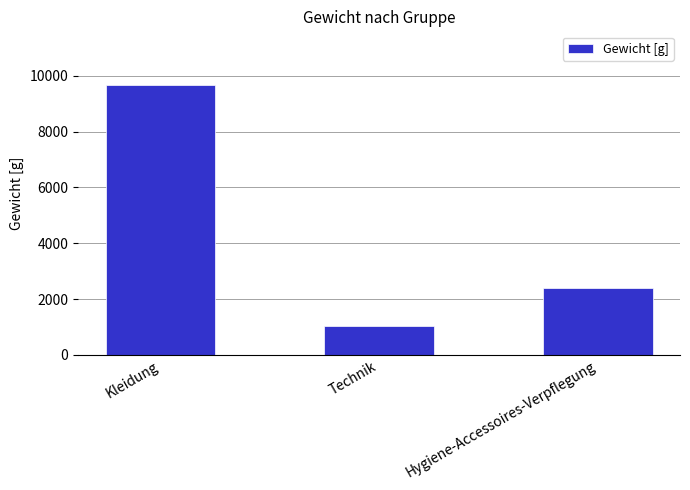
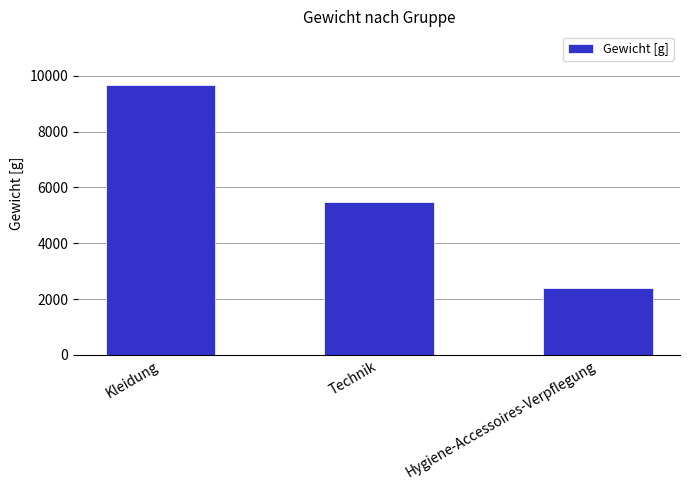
  {
    "Kleidung": 9700,
-   "Technik": 1000,
+   "Technik": 5500,
    "Hygiene-Accessoires-Verpflegung": 2400
  }
